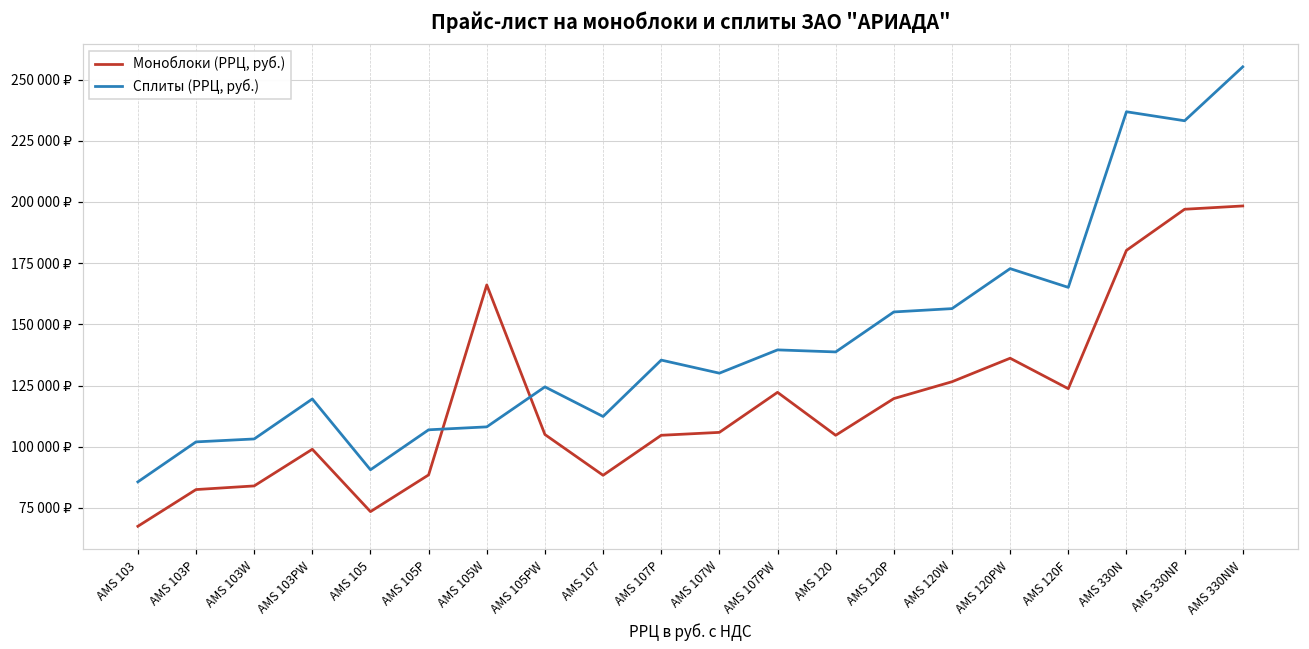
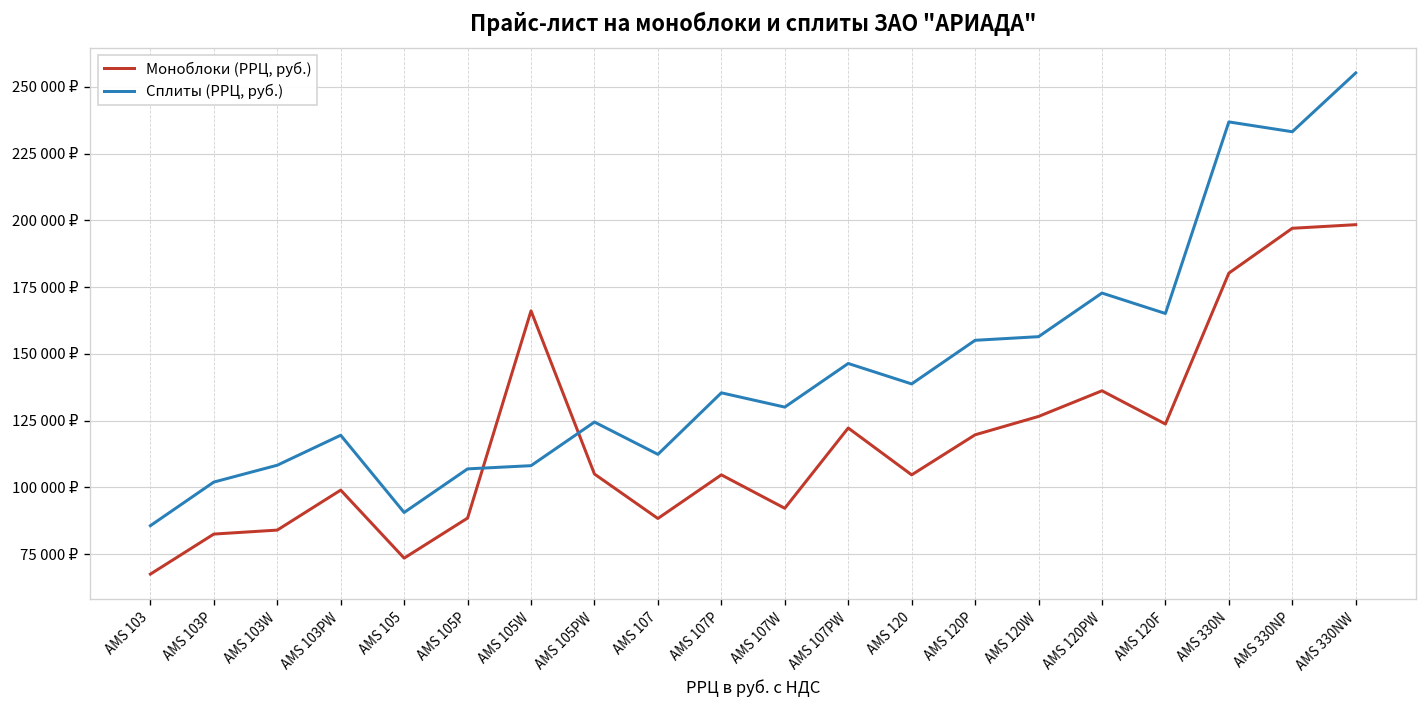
  {
    "Моноблоки (РРЦ, руб.)": {
      "AMS 103": "67000 ₽",
      "AMS 103P": "82000 ₽",
      "AMS 103W": "84000 ₽",
      "AMS 103PW": "99000 ₽",
      "AMS 105": "73000 ₽",
      "AMS 105P": "88000 ₽",
      "AMS 105W": "166000 ₽",
      "AMS 105PW": "105000 ₽",
      "AMS 107": "88000 ₽",
      "AMS 107P": "105000 ₽",
-     "AMS 107W": "106000 ₽",
+     "AMS 107W": "92000 ₽",
      "AMS 107PW": "122000 ₽",
      "AMS 120": "105000 ₽",
      "AMS 120P": "120000 ₽",
      "AMS 120W": "127000 ₽",
      "AMS 120PW": "136000 ₽",
      "AMS 120F": "124000 ₽",
      "AMS 330N": "180000 ₽",
      "AMS 330NP": "197000 ₽",
      "AMS 330NW": "198000 ₽"
    },
    "Сплиты (РРЦ, руб.)": {
      "AMS 103": "86000 ₽",
      "AMS 103P": "102000 ₽",
-     "AMS 103W": "103000 ₽",
+     "AMS 103W": "108000 ₽",
      "AMS 103PW": "120000 ₽",
      "AMS 105": "91000 ₽",
      "AMS 105P": "107000 ₽",
      "AMS 105W": "108000 ₽",
      "AMS 105PW": "124000 ₽",
      "AMS 107": "112000 ₽",
      "AMS 107P": "135000 ₽",
      "AMS 107W": "130000 ₽",
-     "AMS 107PW": "140000 ₽",
+     "AMS 107PW": "146000 ₽",
      "AMS 120": "139000 ₽",
      "AMS 120P": "155000 ₽",
      "AMS 120W": "156000 ₽",
      "AMS 120PW": "173000 ₽",
      "AMS 120F": "165000 ₽",
      "AMS 330N": "237000 ₽",
      "AMS 330NP": "233000 ₽",
      "AMS 330NW": "255000 ₽"
    }
  }
